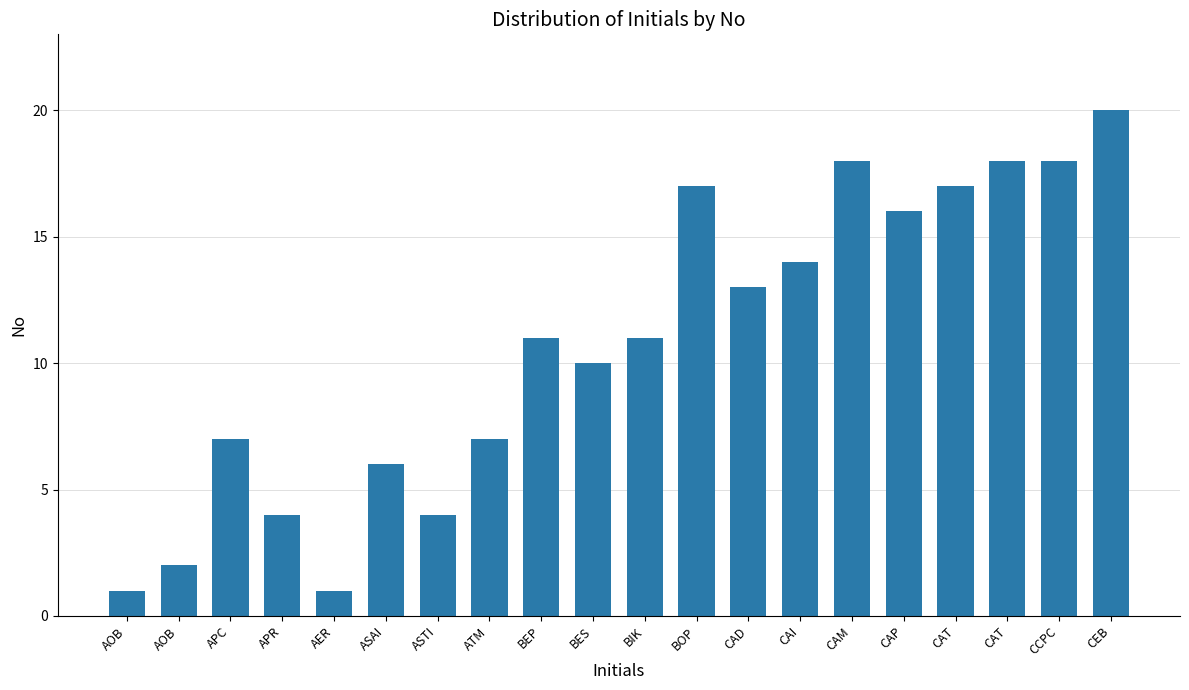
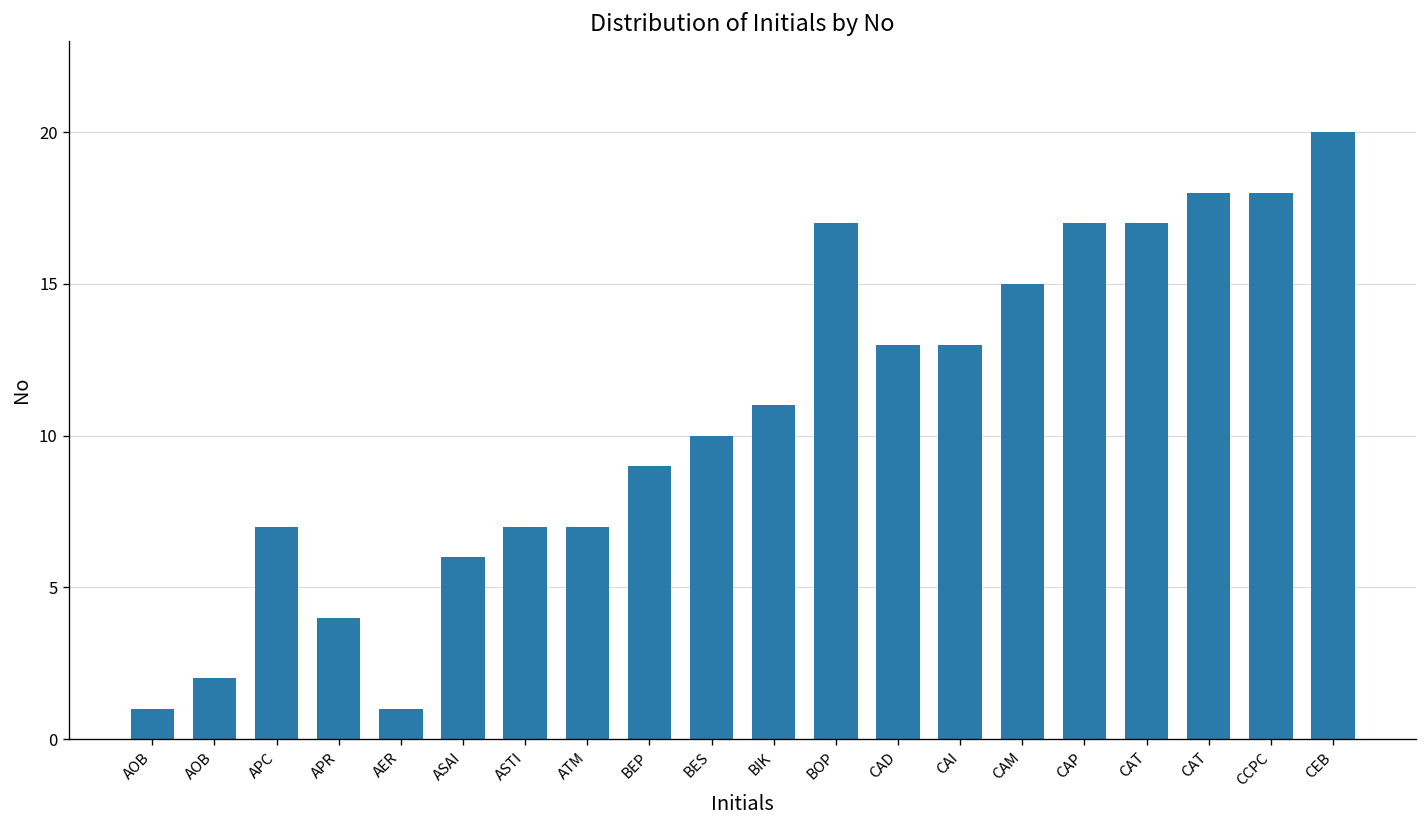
  {
    "APC": 7,
    "APR": 4,
    "AER": 1,
    "ASAI": 6,
-   "ASTI": 4,
+   "ASTI": 7,
    "ATM": 7,
-   "BEP": 11,
+   "BEP": 9,
    "BES": 10,
    "BIK": 11,
    "BOP": 17,
    "CAD": 13,
-   "CAI": 14,
-   "CAM": 18,
-   "CAP": 16,
+   "CAI": 13,
+   "CAM": 15,
+   "CAP": 17,
    "CCPC": 18,
    "CEB": 20
  }
